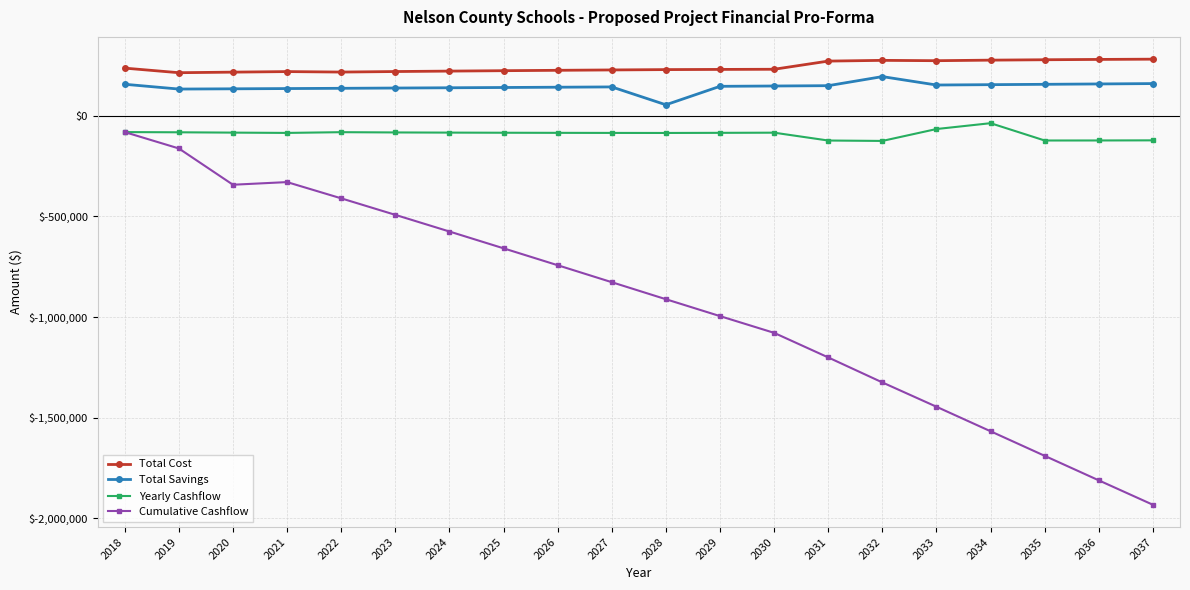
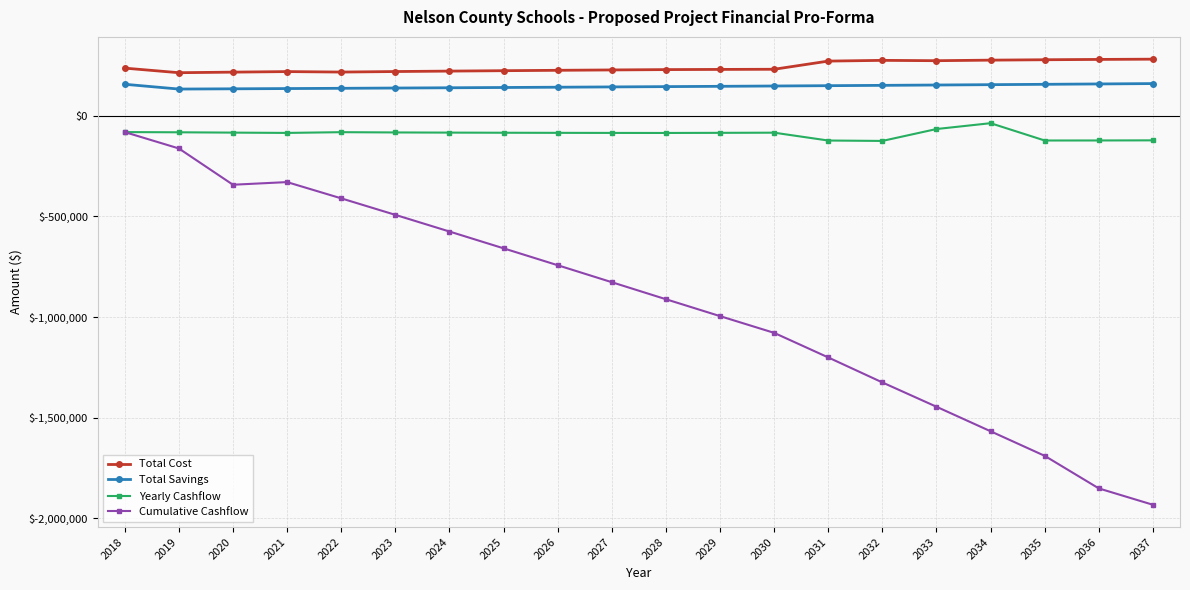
  {
    "Total Cost": {
      "2018": "$240,000",
      "2019": "$220,000",
      "2020": "$220,000",
      "2021": "$220,000",
      "2022": "$220,000",
      "2023": "$220,000",
      "2024": "$220,000",
      "2025": "$230,000",
      "2026": "$230,000",
      "2027": "$230,000",
      "2028": "$230,000",
      "2029": "$230,000",
      "2030": "$230,000",
      "2031": "$270,000",
      "2032": "$280,000",
      "2033": "$270,000",
      "2034": "$280,000",
      "2035": "$280,000",
      "2036": "$280,000",
      "2037": "$280,000"
    },
    "Total Savings": {
      "2018": "$160,000",
      "2019": "$130,000",
      "2020": "$130,000",
      "2021": "$140,000",
      "2022": "$140,000",
      "2023": "$140,000",
      "2024": "$140,000",
      "2025": "$140,000",
      "2026": "$140,000",
      "2027": "$140,000",
-     "2028": "$60,000",
+     "2028": "$150,000",
      "2029": "$150,000",
      "2030": "$150,000",
      "2031": "$150,000",
-     "2032": "$200,000",
+     "2032": "$150,000",
      "2033": "$150,000",
      "2034": "$160,000",
      "2035": "$160,000",
      "2036": "$160,000",
      "2037": "$160,000"
    },
    "Yearly Cashflow": {
      "2019": "$-80,000",
      "2020": "$-80,000",
      "2021": "$-80,000",
      "2022": "$-80,000",
      "2023": "$-80,000",
      "2024": "$-80,000",
      "2025": "$-80,000",
      "2026": "$-80,000",
      "2027": "$-80,000",
      "2028": "$-80,000",
      "2029": "$-80,000",
      "2030": "$-80,000",
      "2031": "$-120,000",
      "2032": "$-120,000",
      "2033": "$-70,000",
      "2034": "$-40,000",
      "2035": "$-120,000",
      "2036": "$-120,000",
      "2037": "$-120,000"
    },
    "Cumulative Cashflow": {
      "2019": "$-160,000",
      "2020": "$-340,000",
      "2021": "$-330,000",
      "2022": "$-410,000",
      "2023": "$-490,000",
      "2024": "$-570,000",
      "2025": "$-660,000",
      "2026": "$-740,000",
      "2027": "$-830,000",
      "2028": "$-910,000",
      "2029": "$-1,000,000",
      "2030": "$-1,080,000",
      "2031": "$-1,200,000",
      "2032": "$-1,330,000",
      "2033": "$-1,450,000",
      "2034": "$-1,570,000",
      "2035": "$-1,690,000",
-     "2036": "$-1,810,000",
+     "2036": "$-1,850,000",
      "2037": "$-1,930,000"
    }
  }
